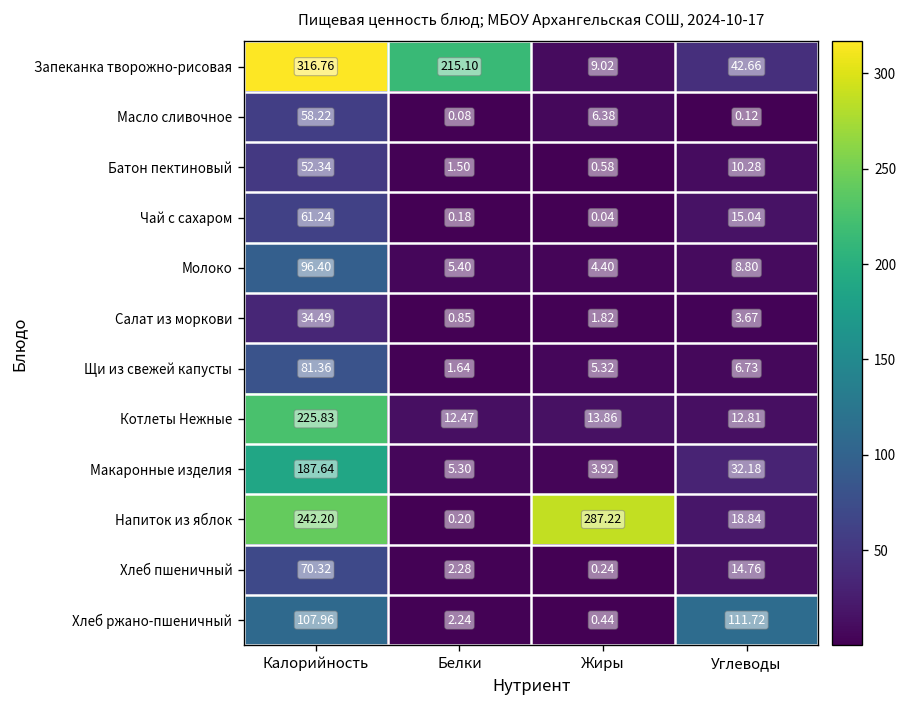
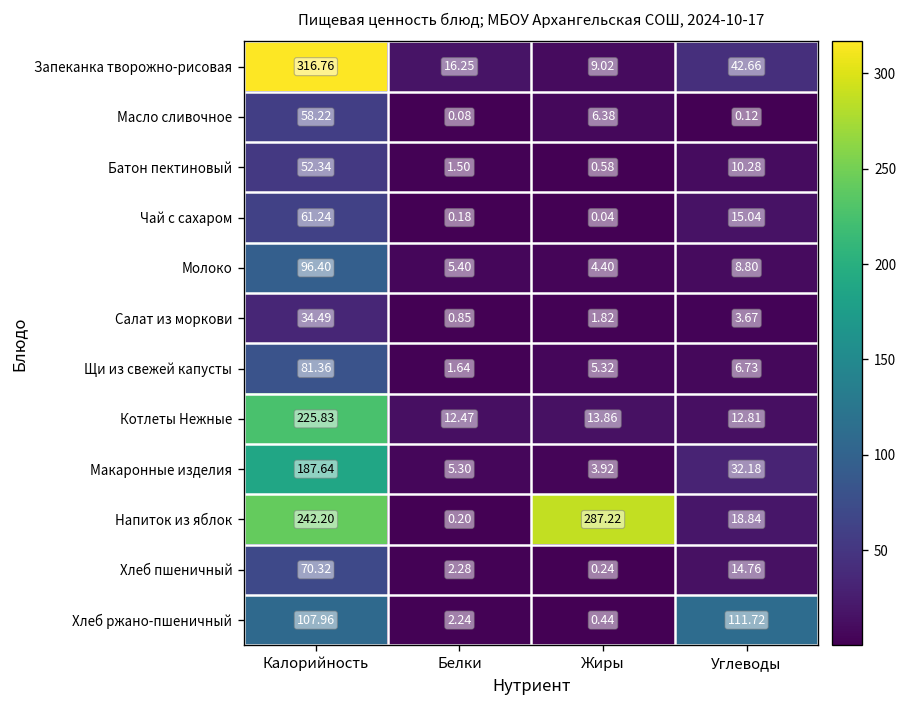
  {
    "Запеканка творожно-рисовая": {
-     "Белки": 215.10
+     "Белки": 16.25
    }
  }
